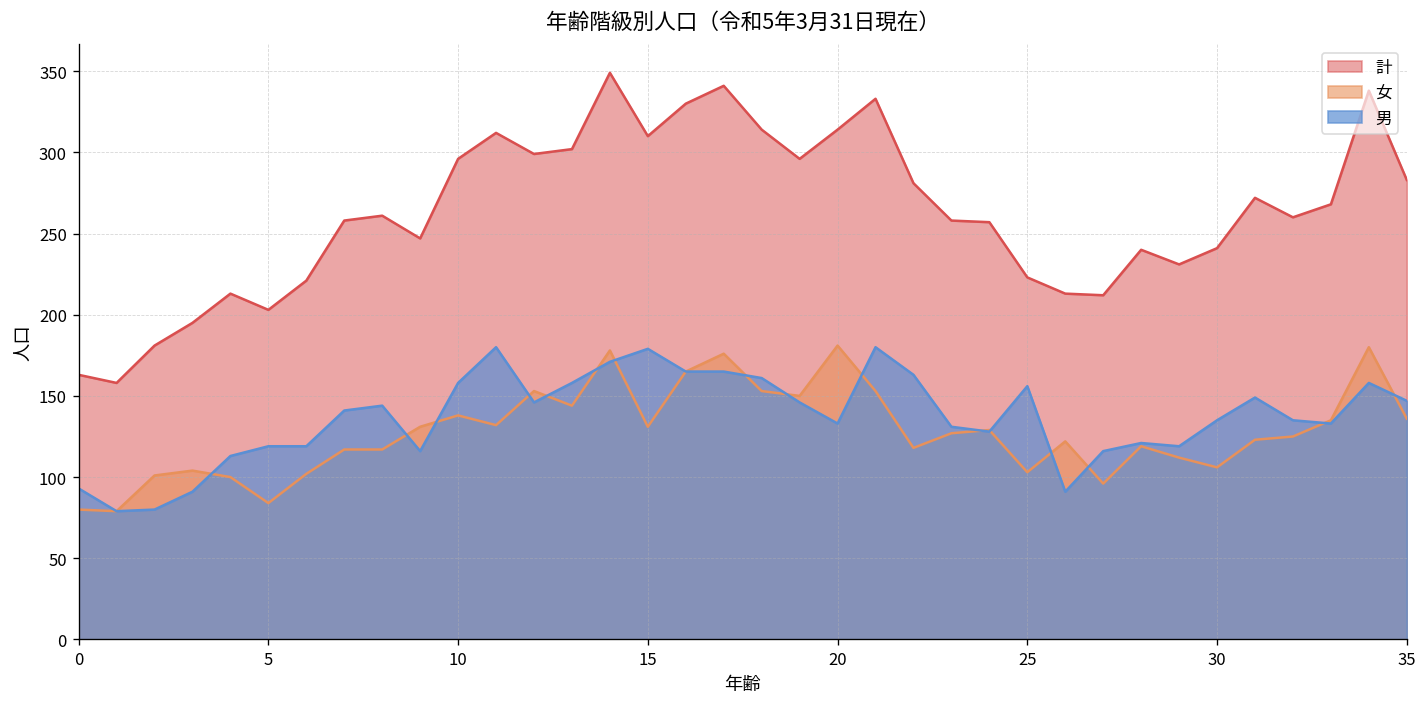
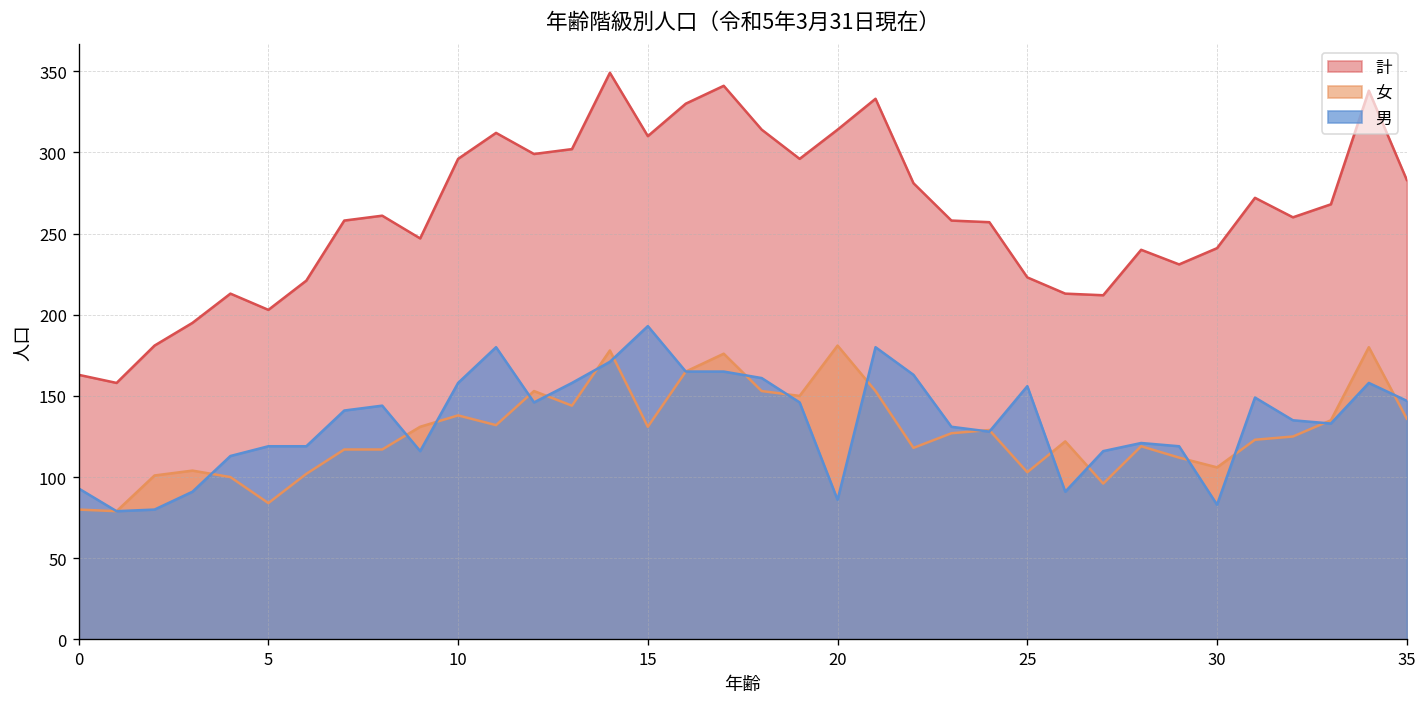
  {
    "男": {
      "0": 93,
      "5": 119,
      "10": 158,
-     "15": 179,
-     "20": 133,
+     "15": 193,
+     "20": 86,
      "25": 156,
-     "30": 135,
+     "30": 83,
      "35": 147
    }
  }
